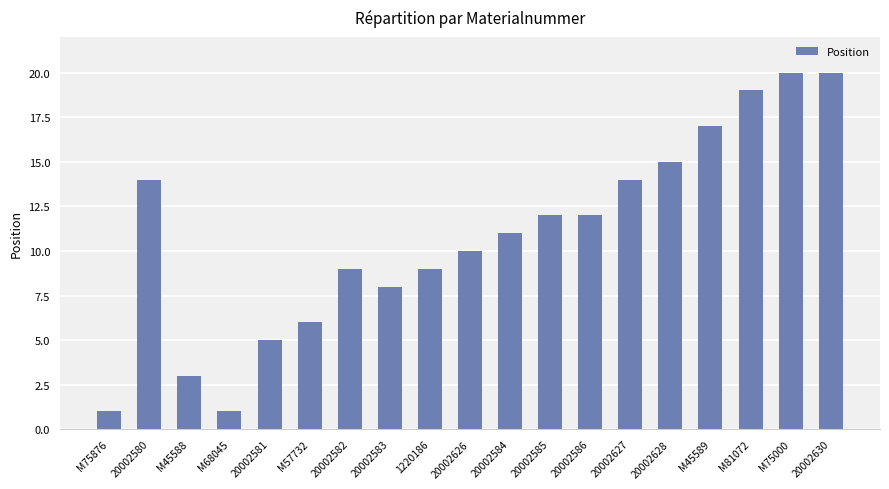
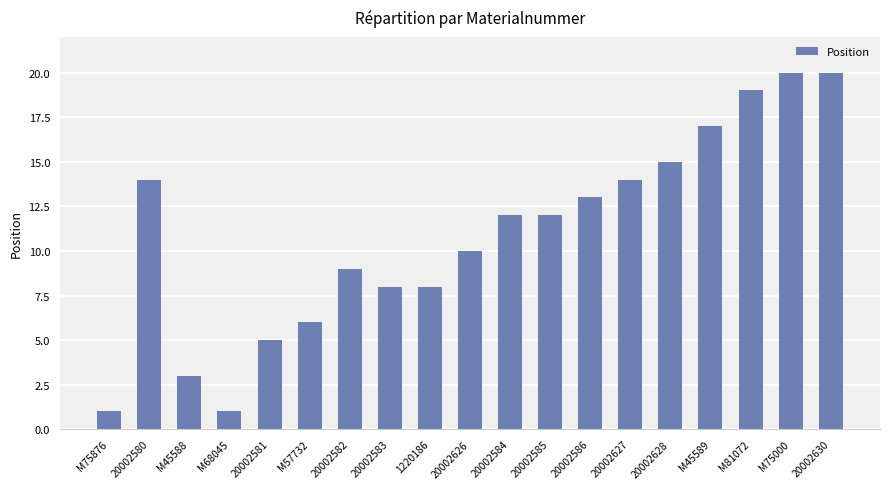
  {
    "M75876": 1,
    "20002580": 14,
    "M45588": 3,
    "M68045": 1,
    "20002581": 5,
    "M57732": 6,
    "20002582": 9,
    "20002583": 8,
-   "1220186": 9,
+   "1220186": 8,
    "20002626": 10,
-   "20002584": 11,
+   "20002584": 12,
    "20002585": 12,
-   "20002586": 12,
+   "20002586": 13,
    "20002627": 14,
    "20002628": 15,
    "M45589": 17,
    "M81072": 19,
    "M75000": 20,
    "20002630": 20
  }
